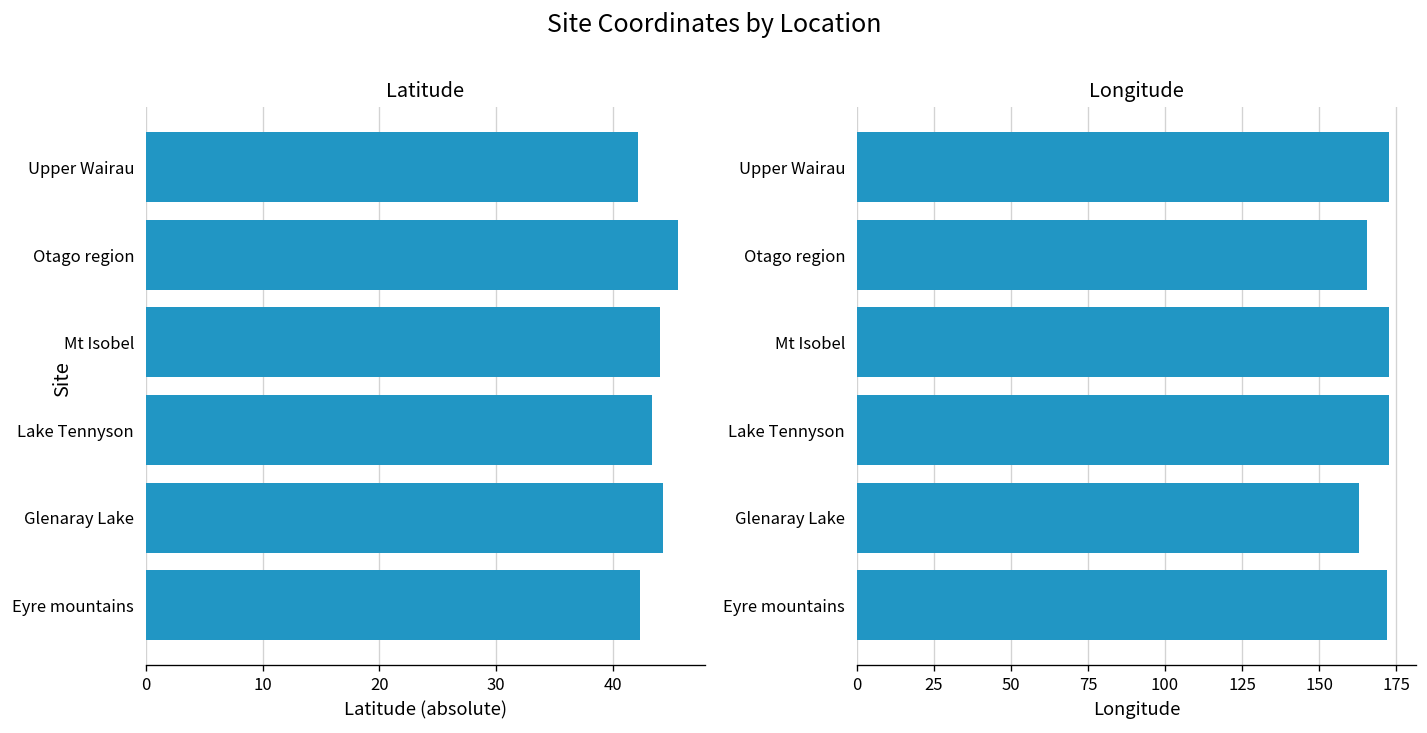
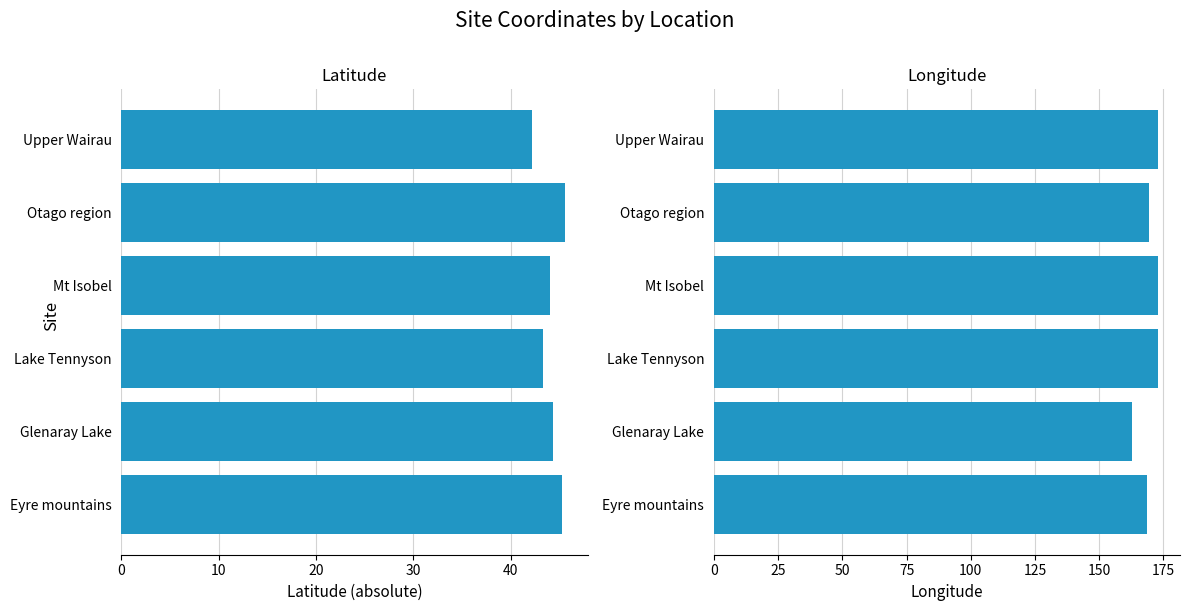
  {
    "Latitude": {
      "Upper Wairau": 42,
      "Otago region": 46,
      "Mt Isobel": 44,
      "Lake Tennyson": 43,
      "Glenaray Lake": 44,
-     "Eyre mountains": 42
+     "Eyre mountains": 45
    },
    "Longitude": {
      "Upper Wairau": 173,
-     "Otago region": 165,
+     "Otago region": 169,
      "Mt Isobel": 173,
      "Lake Tennyson": 173,
      "Glenaray Lake": 163,
-     "Eyre mountains": 172
+     "Eyre mountains": 169
    }
  }
